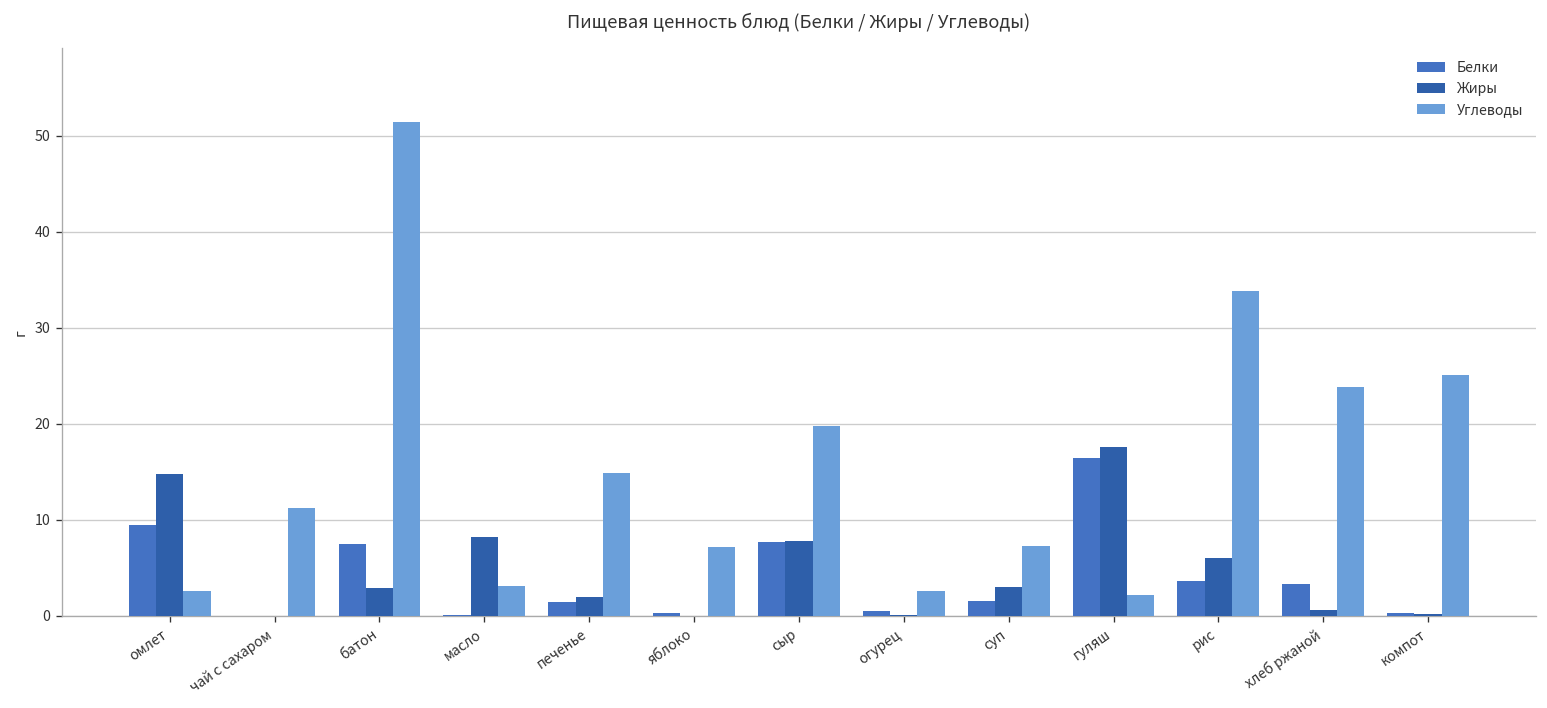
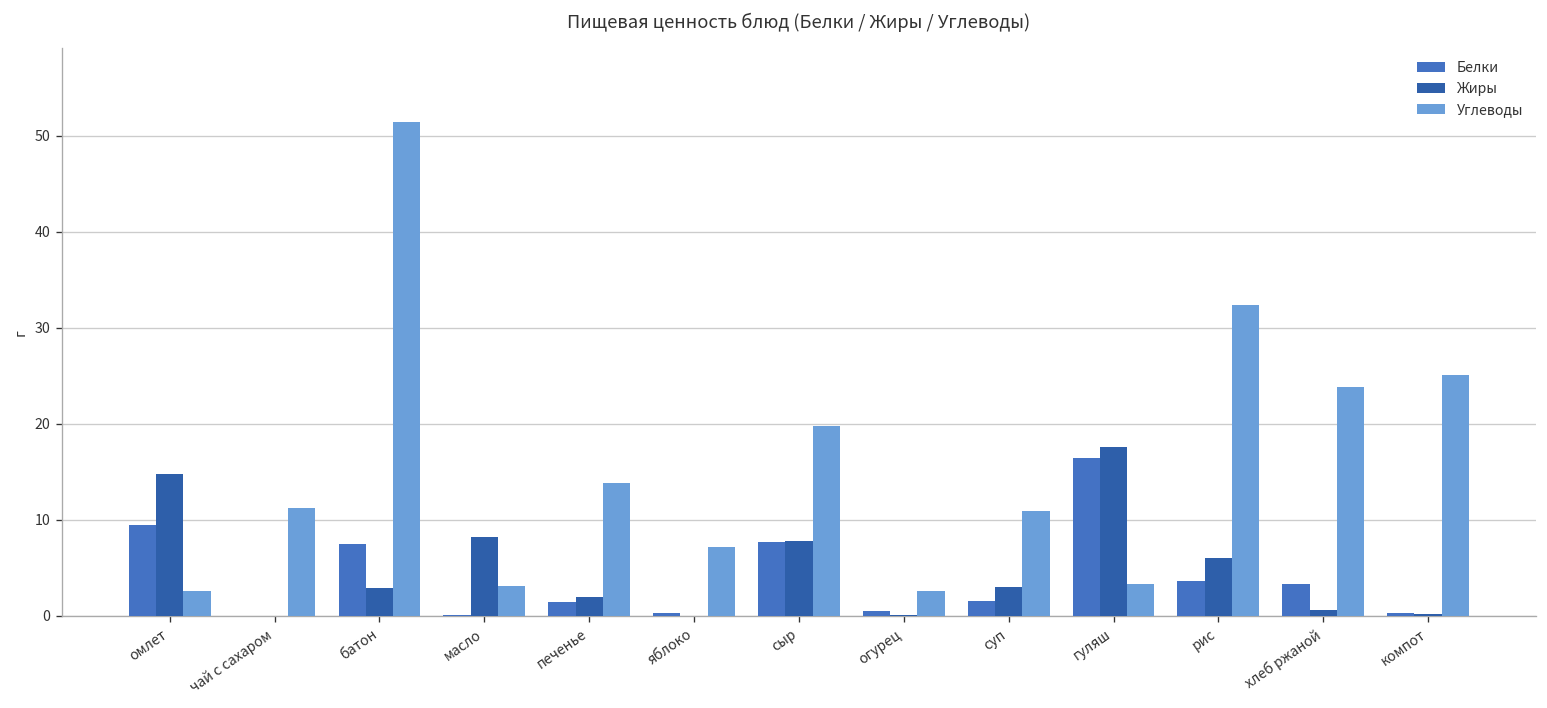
  {
    "Углеводы": {
      "омлет": 3,
      "чай с сахаром": 11,
      "батон": 51,
      "масло": 3,
-     "печенье": 15,
+     "печенье": 14,
      "яблоко": 7,
      "сыр": 20,
      "огурец": 3,
-     "суп": 7,
-     "гуляш": 2,
-     "рис": 34,
+     "суп": 11,
+     "гуляш": 3,
+     "рис": 32,
      "хлеб ржаной": 24,
      "компот": 25
    }
  }
